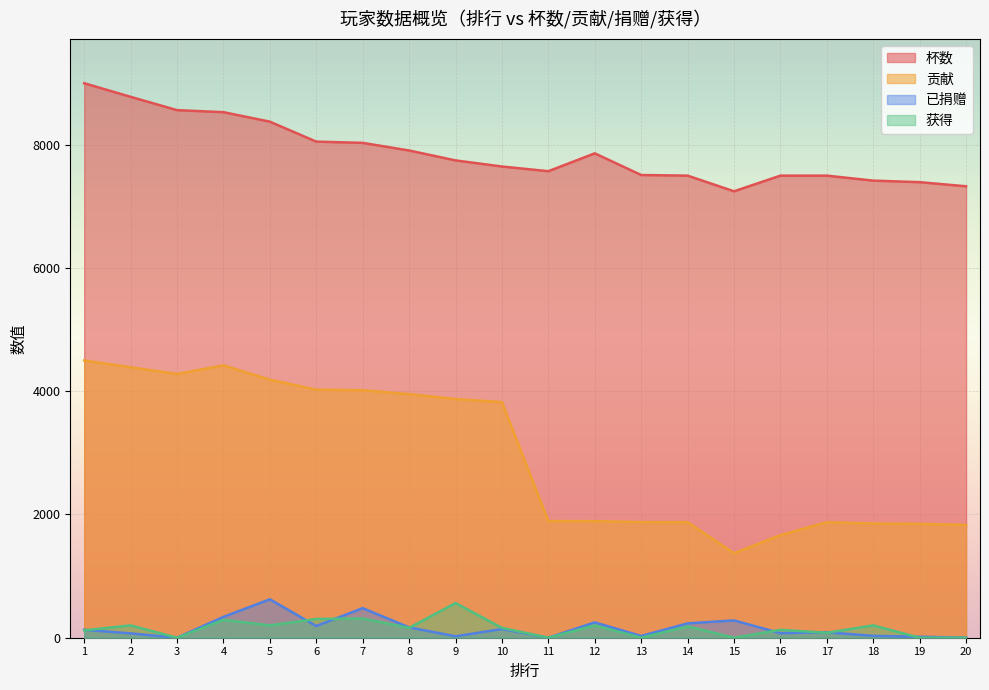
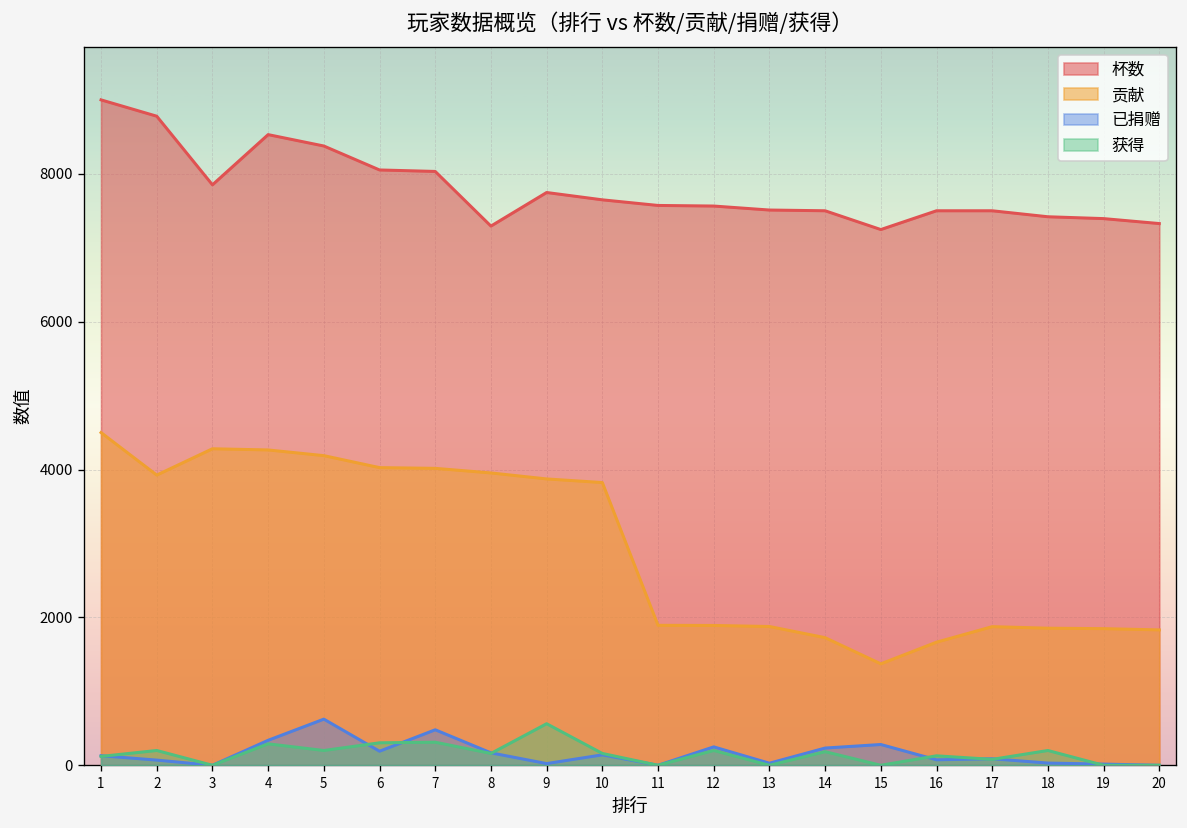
  {
    "杯数": {
      "1": 9000,
      "2": 8800,
-     "3": 8600,
+     "3": 7900,
      "4": 8500,
      "5": 8400,
      "6": 8100,
      "7": 8000,
-     "8": 7900,
+     "8": 7300,
      "9": 7700,
      "10": 7600,
      "11": 7600,
-     "12": 7900,
+     "12": 7600,
      "13": 7500,
      "14": 7500,
      "15": 7200,
      "16": 7500,
      "17": 7500,
      "18": 7400,
      "19": 7400,
      "20": 7300
    },
    "贡献": {
      "1": 4500,
-     "2": 4400,
+     "2": 3900,
      "3": 4300,
-     "4": 4400,
+     "4": 4300,
      "5": 4200,
      "6": 4000,
      "7": 4000,
      "8": 4000,
      "9": 3900,
      "10": 3800,
      "11": 1900,
      "12": 1900,
      "13": 1900,
-     "14": 1900,
+     "14": 1700,
      "15": 1400,
      "16": 1700,
      "17": 1900,
      "18": 1900,
      "19": 1800,
      "20": 1800
    },
    "已捐赠": {
      "2": 100,
      "4": 300,
      "5": 600,
      "6": 200,
      "7": 500,
      "9": 0,
      "12": 200,
      "14": 200,
      "15": 300,
      "16": 100,
      "18": 0
    },
    "获得": {
      "2": 200,
      "4": 300,
      "5": 200,
      "6": 300,
      "7": 300,
      "9": 600,
      "12": 200,
      "14": 200,
      "15": 0,
      "16": 100,
      "18": 200
    }
  }
